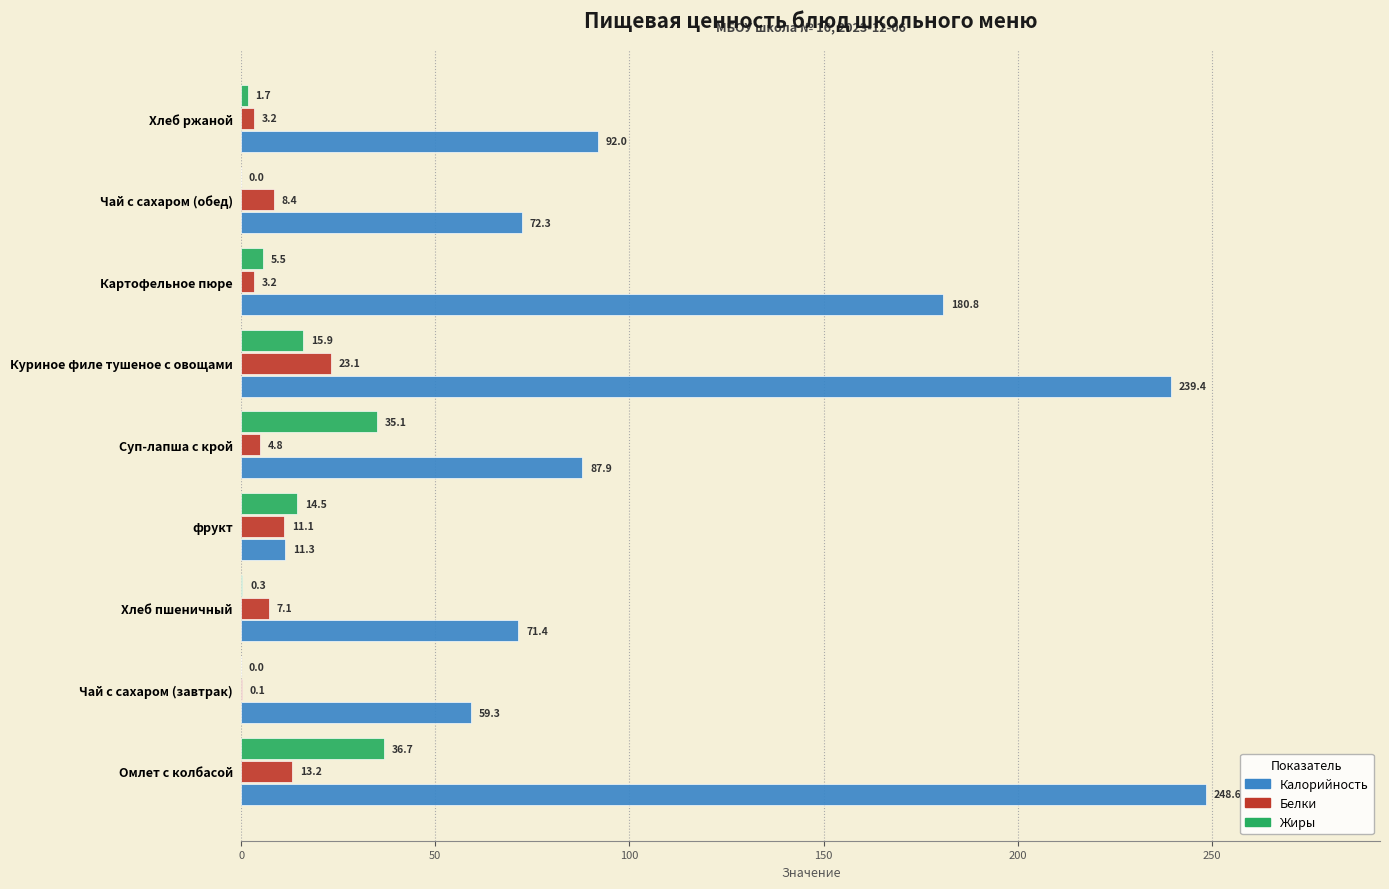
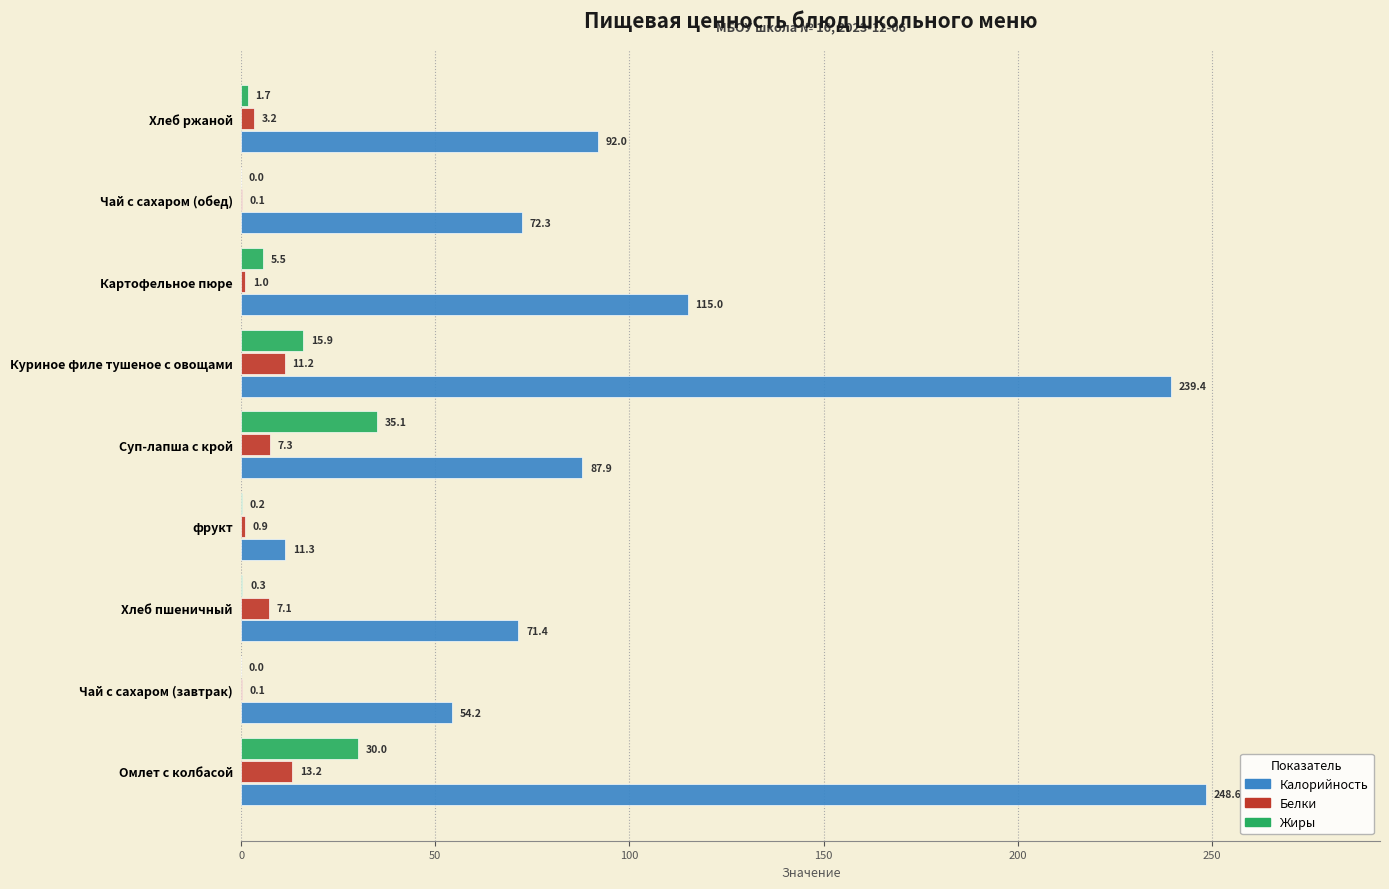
  {
    "Калорийность": {
      "Хлеб ржаной": 92.0,
      "Чай с сахаром (обед)": 72.3,
-     "Картофельное пюре": 180.8,
+     "Картофельное пюре": 115.0,
      "Куриное филе тушеное с овощами": 239.4,
      "Суп-лапша с крой": 87.9,
      "фрукт": 11.3,
      "Хлеб пшеничный": 71.4,
-     "Чай с сахаром (завтрак)": 59.3
+     "Чай с сахаром (завтрак)": 54.2
    },
    "Белки": {
      "Хлеб ржаной": 3.2,
-     "Чай с сахаром (обед)": 8.4,
-     "Картофельное пюре": 3.2,
-     "Куриное филе тушеное с овощами": 23.1,
-     "Суп-лапша с крой": 4.8,
-     "фрукт": 11.1,
+     "Чай с сахаром (обед)": 0.1,
+     "Картофельное пюре": 1.0,
+     "Куриное филе тушеное с овощами": 11.2,
+     "Суп-лапша с крой": 7.3,
+     "фрукт": 0.9,
      "Хлеб пшеничный": 7.1,
      "Чай с сахаром (завтрак)": 0.1,
      "Омлет с колбасой": 13.2
    },
    "Жиры": {
      "Хлеб ржаной": 1.7,
      "Чай с сахаром (обед)": 0.0,
      "Картофельное пюре": 5.5,
      "Куриное филе тушеное с овощами": 15.9,
      "Суп-лапша с крой": 35.1,
-     "фрукт": 14.5,
+     "фрукт": 0.2,
      "Хлеб пшеничный": 0.3,
      "Чай с сахаром (завтрак)": 0.0,
-     "Омлет с колбасой": 36.7
+     "Омлет с колбасой": 30.0
    }
  }
